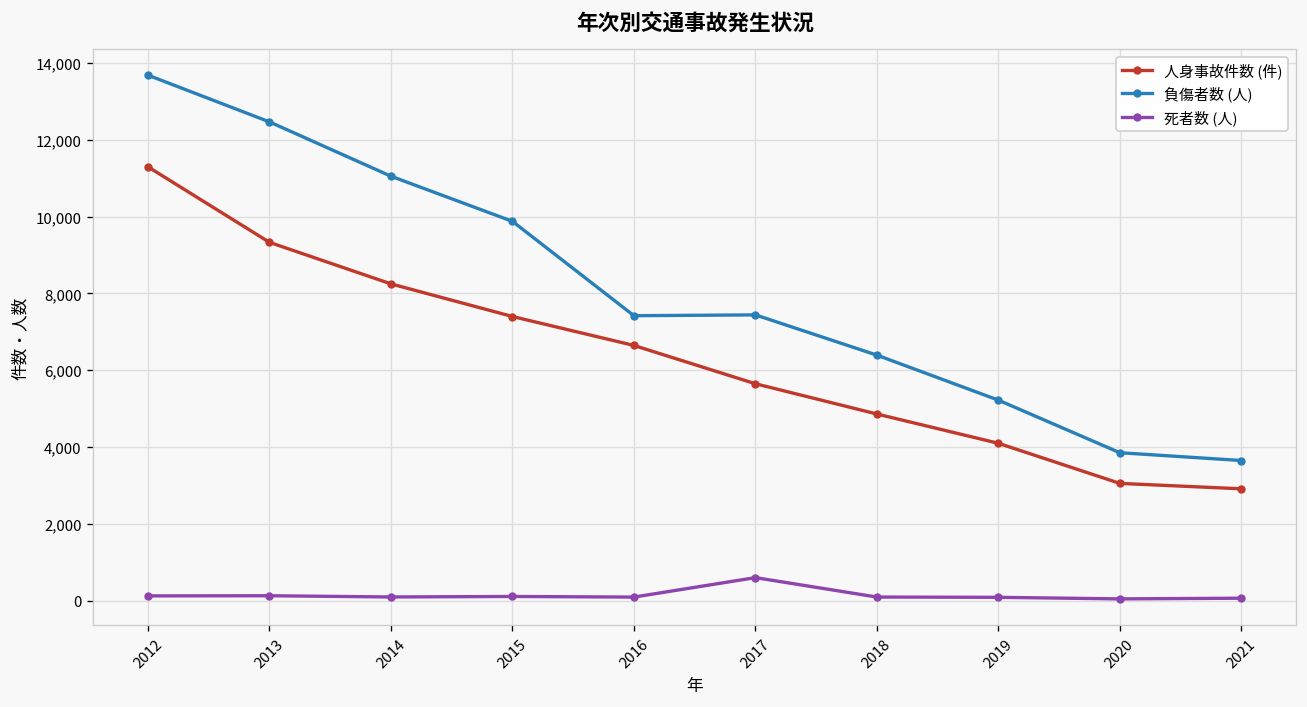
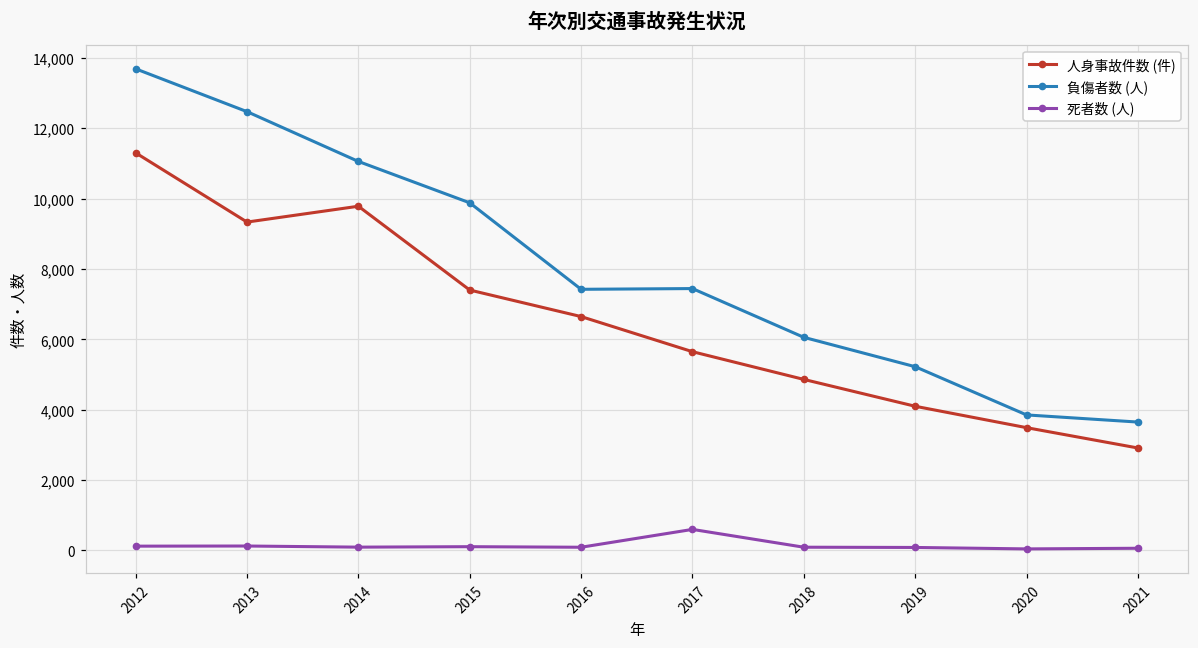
  {
    "人身事故件数 (件)": {
      "2012": "11,300",
      "2013": "9,300",
-     "2014": "8,300",
+     "2014": "9,800",
      "2015": "7,400",
      "2016": "6,600",
      "2017": "5,600",
      "2018": "4,900",
      "2019": "4,100",
-     "2020": "3,100",
+     "2020": "3,500",
      "2021": "2,900"
    },
    "負傷者数 (人)": {
      "2012": "13,700",
      "2013": "12,500",
      "2014": "11,100",
      "2015": "9,900",
      "2016": "7,400",
      "2017": "7,400",
-     "2018": "6,400",
+     "2018": "6,100",
      "2019": "5,200",
      "2020": "3,900",
      "2021": "3,600"
    },
    "死者数 (人)": {
      "2012": "100",
      "2013": "100",
      "2014": "100",
      "2015": "100",
      "2016": "100",
      "2017": "600",
      "2018": "100",
      "2019": "100",
      "2020": "0",
      "2021": "100"
    }
  }
